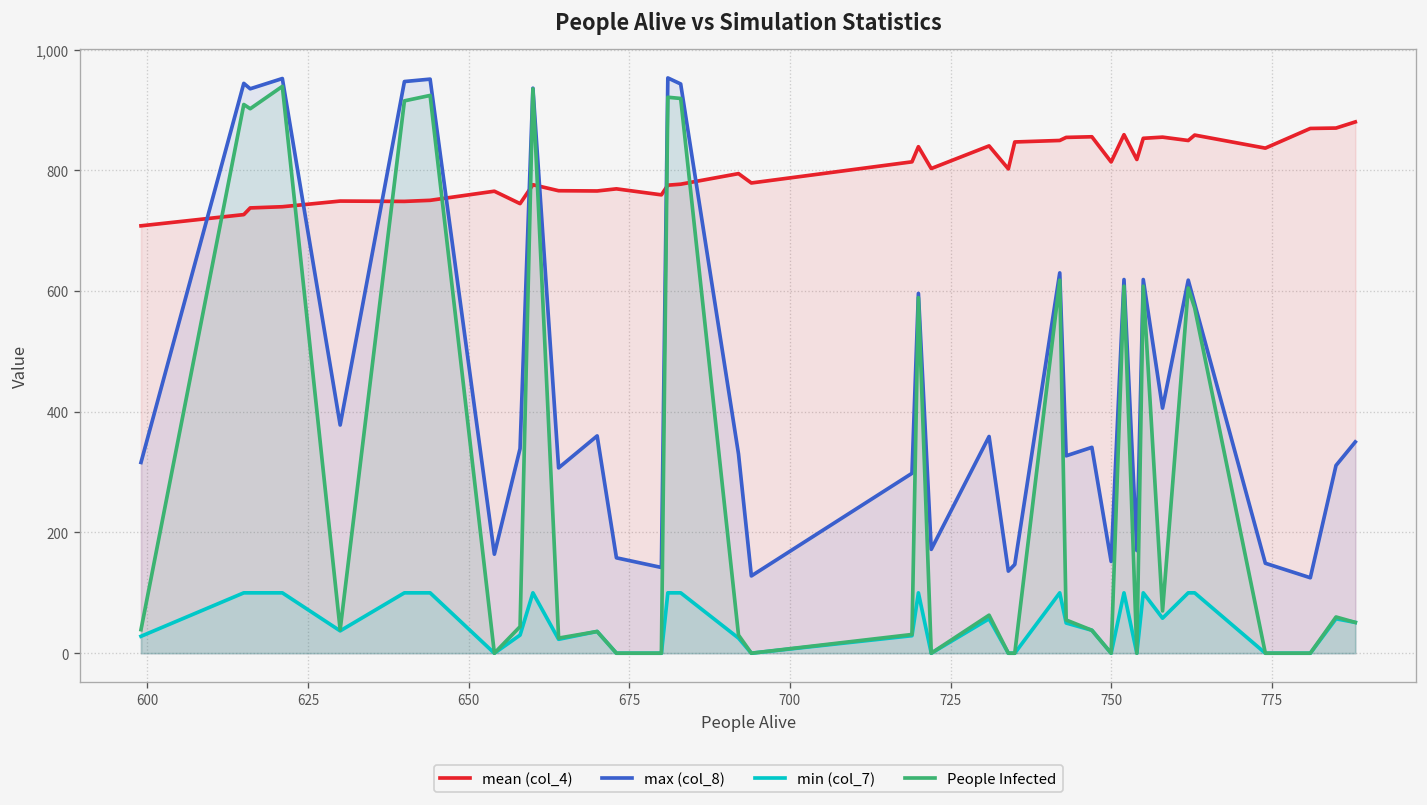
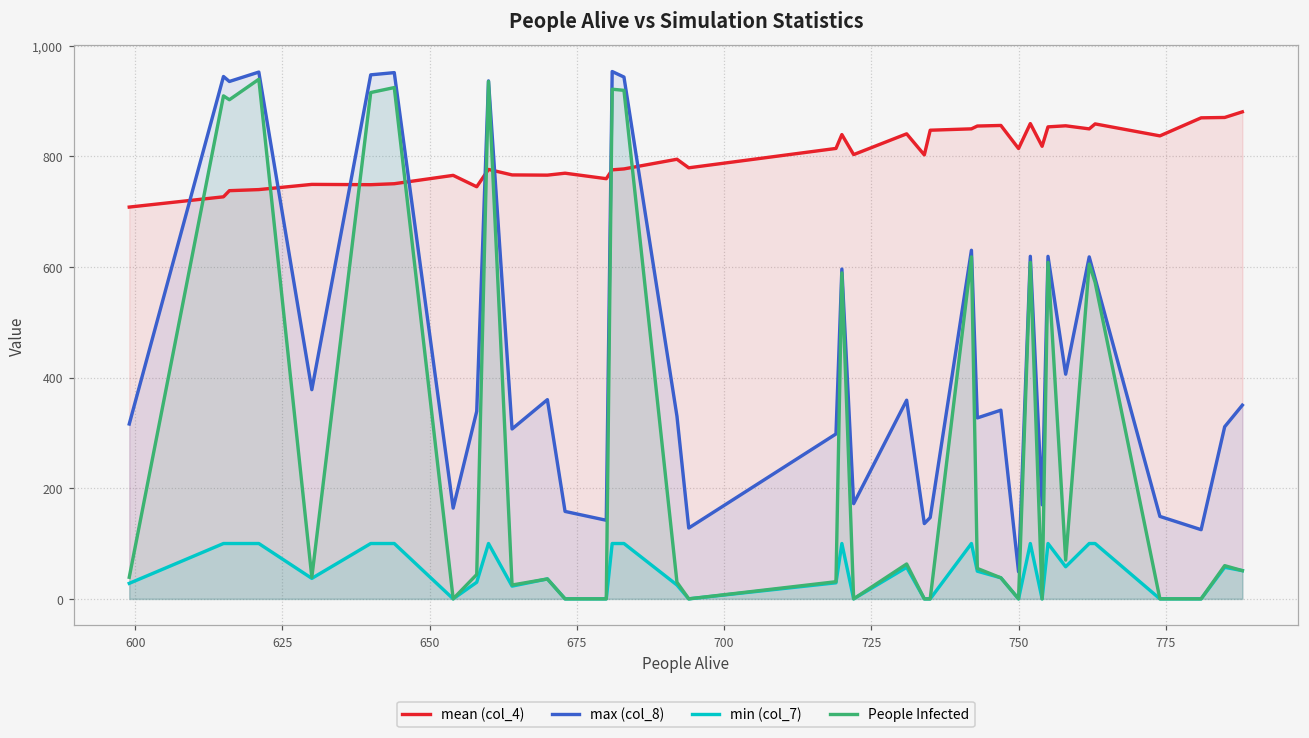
  {
    "mean (col_4)": {
      "750": 810
    },
    "max (col_8)": {
-     "750": 150
+     "750": 50
    }
  }
